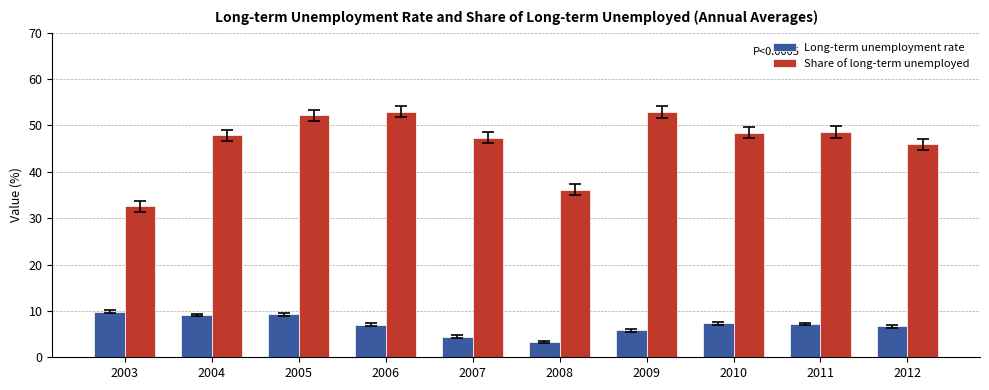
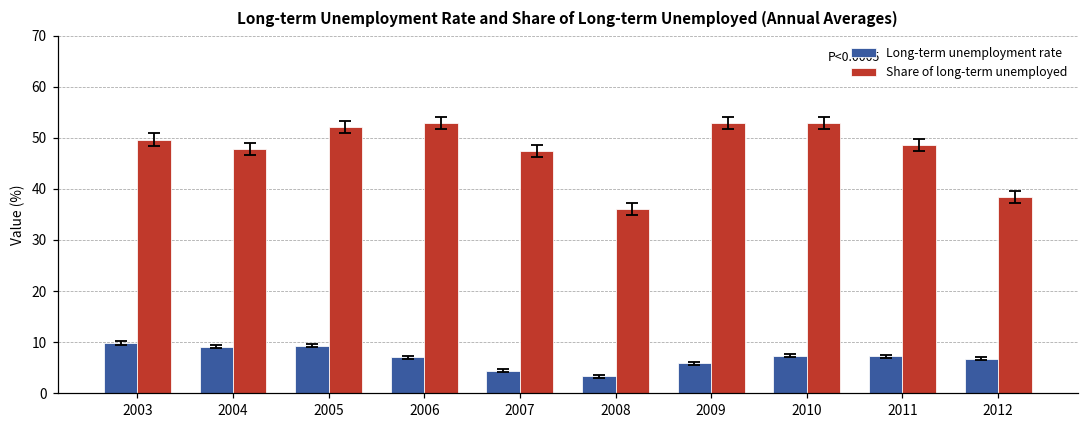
  {
    "Share of long-term unemployed": {
-     "2003": 33,
+     "2003": 50,
      "2004": 48,
      "2005": 52,
      "2006": 53,
      "2007": 47,
      "2008": 36,
      "2009": 53,
-     "2010": 48,
+     "2010": 53,
      "2011": 49,
-     "2012": 46
+     "2012": 39
    }
  }
